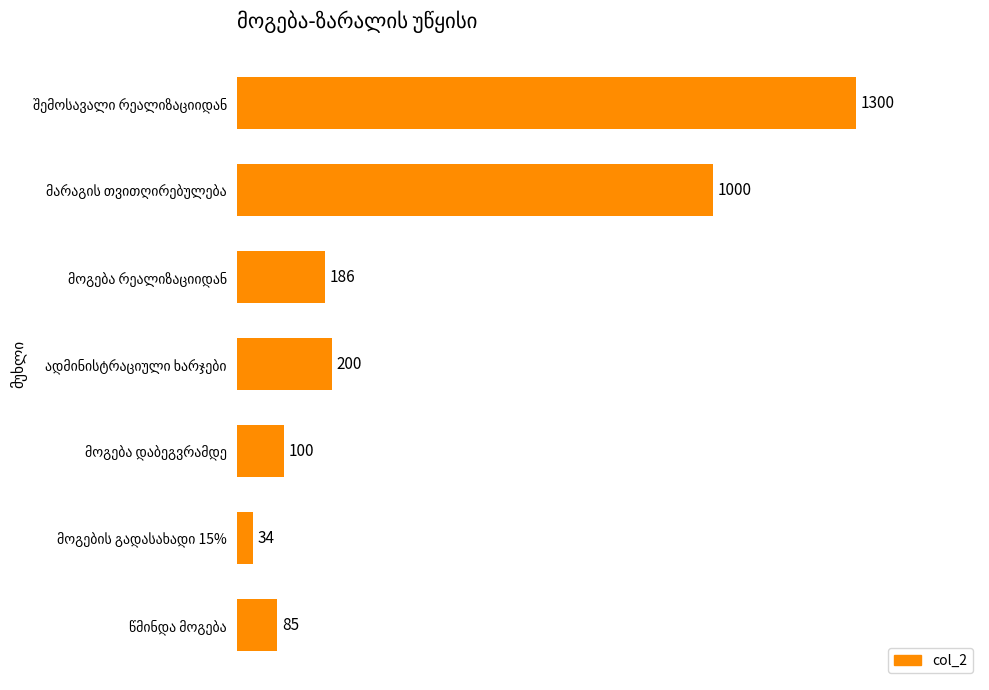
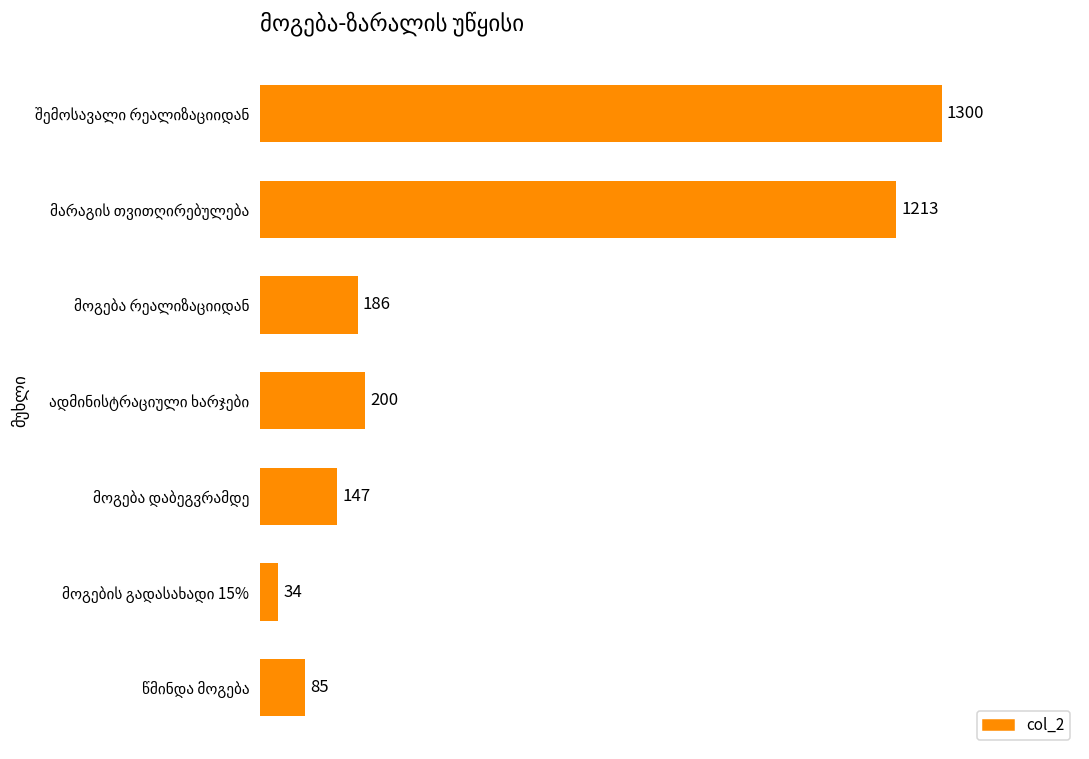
  {
    "შემოსავალი რეალიზაციიდან": 1300,
-   "მარაგის თვითღირებულება": 1000,
+   "მარაგის თვითღირებულება": 1213,
    "მოგება რეალიზაციიდან": 186,
    "ადმინისტრაციული ხარჯები": 200,
-   "მოგება დაბეგვრამდე": 100,
+   "მოგება დაბეგვრამდე": 147,
    "მოგების გადასახადი 15%": 34,
    "წმინდა მოგება": 85
  }
